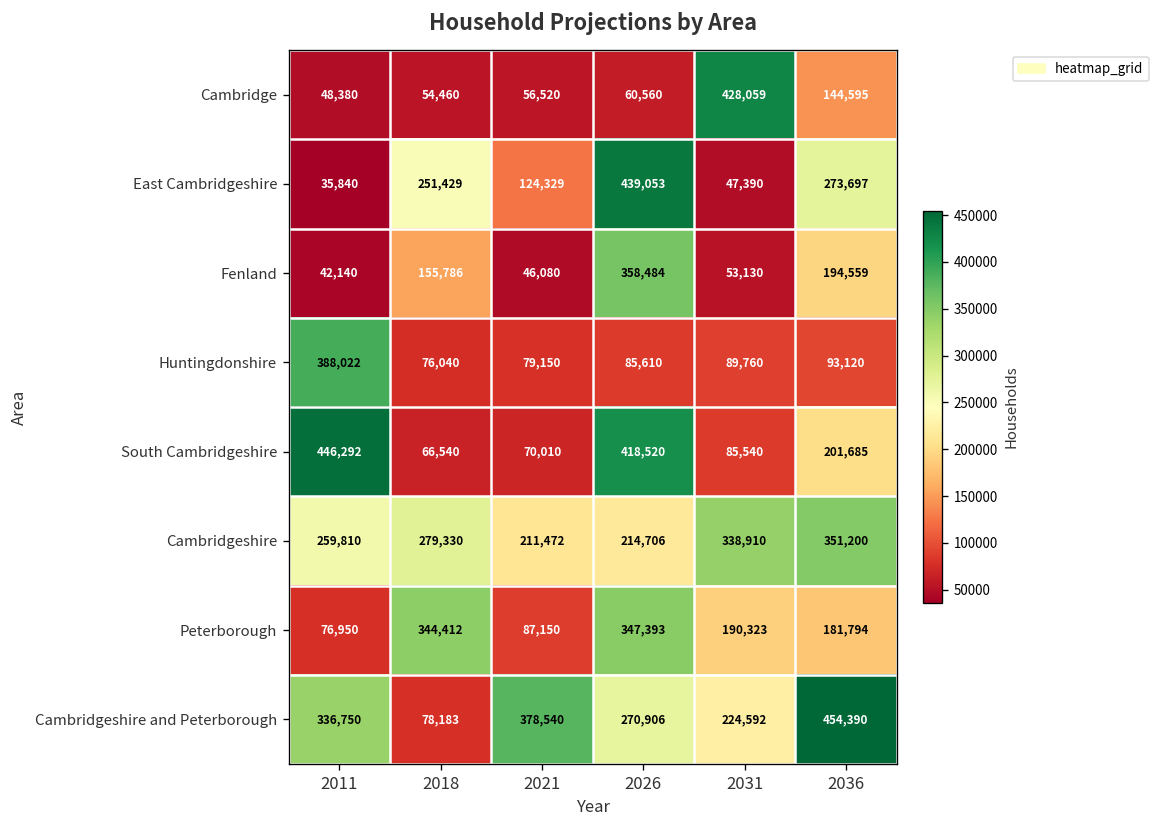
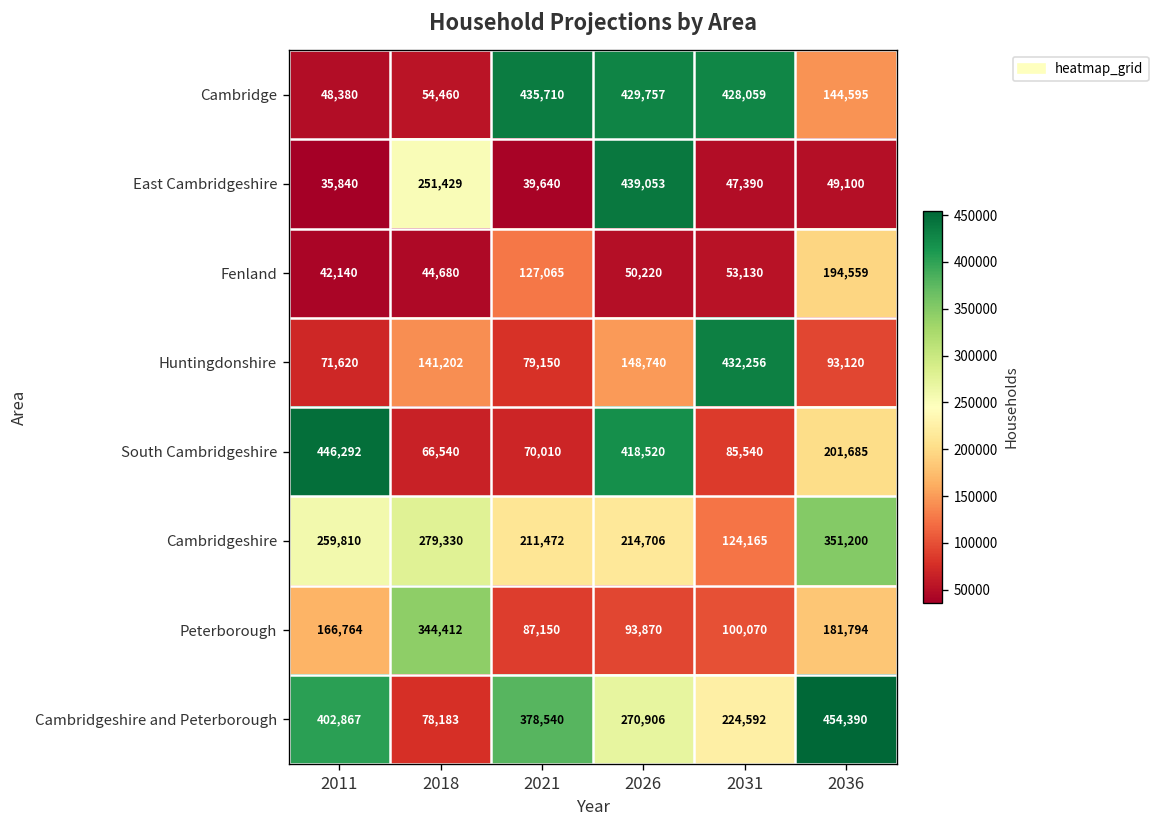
  {
    "Cambridge": {
      "2011": "48,380",
      "2018": "54,460",
-     "2021": "56,520",
-     "2026": "60,560",
+     "2021": "435,710",
+     "2026": "429,757",
      "2031": "428,059",
      "2036": "144,595"
    },
    "East Cambridgeshire": {
      "2011": "35,840",
      "2018": "251,429",
-     "2021": "124,329",
+     "2021": "39,640",
      "2026": "439,053",
      "2031": "47,390",
-     "2036": "273,697"
+     "2036": "49,100"
    },
    "Fenland": {
      "2011": "42,140",
-     "2018": "155,786",
-     "2021": "46,080",
-     "2026": "358,484",
+     "2018": "44,680",
+     "2021": "127,065",
+     "2026": "50,220",
      "2031": "53,130",
      "2036": "194,559"
    },
    "Huntingdonshire": {
-     "2011": "388,022",
-     "2018": "76,040",
+     "2011": "71,620",
+     "2018": "141,202",
      "2021": "79,150",
-     "2026": "85,610",
-     "2031": "89,760",
+     "2026": "148,740",
+     "2031": "432,256",
      "2036": "93,120"
    },
    "South Cambridgeshire": {
      "2011": "446,292",
      "2018": "66,540",
      "2021": "70,010",
      "2026": "418,520",
      "2031": "85,540",
      "2036": "201,685"
    },
    "Cambridgeshire": {
      "2011": "259,810",
      "2018": "279,330",
      "2021": "211,472",
      "2026": "214,706",
-     "2031": "338,910",
+     "2031": "124,165",
      "2036": "351,200"
    },
    "Peterborough": {
-     "2011": "76,950",
+     "2011": "166,764",
      "2018": "344,412",
      "2021": "87,150",
-     "2026": "347,393",
-     "2031": "190,323",
+     "2026": "93,870",
+     "2031": "100,070",
      "2036": "181,794"
    },
    "Cambridgeshire and Peterborough": {
-     "2011": "336,750",
+     "2011": "402,867",
      "2018": "78,183",
      "2021": "378,540",
      "2026": "270,906",
      "2031": "224,592",
      "2036": "454,390"
    }
  }
